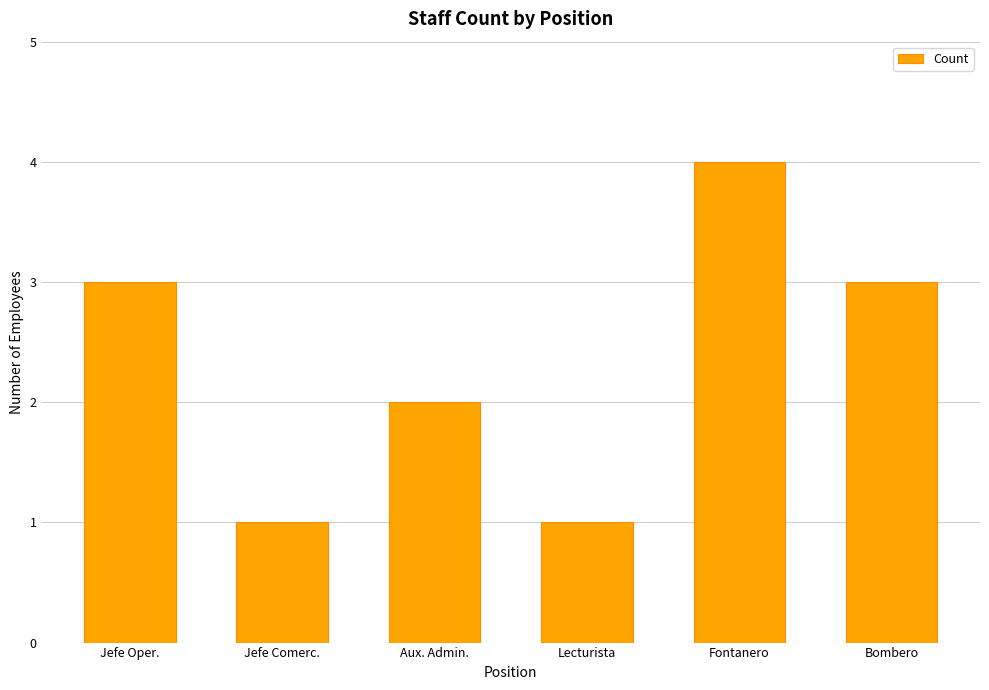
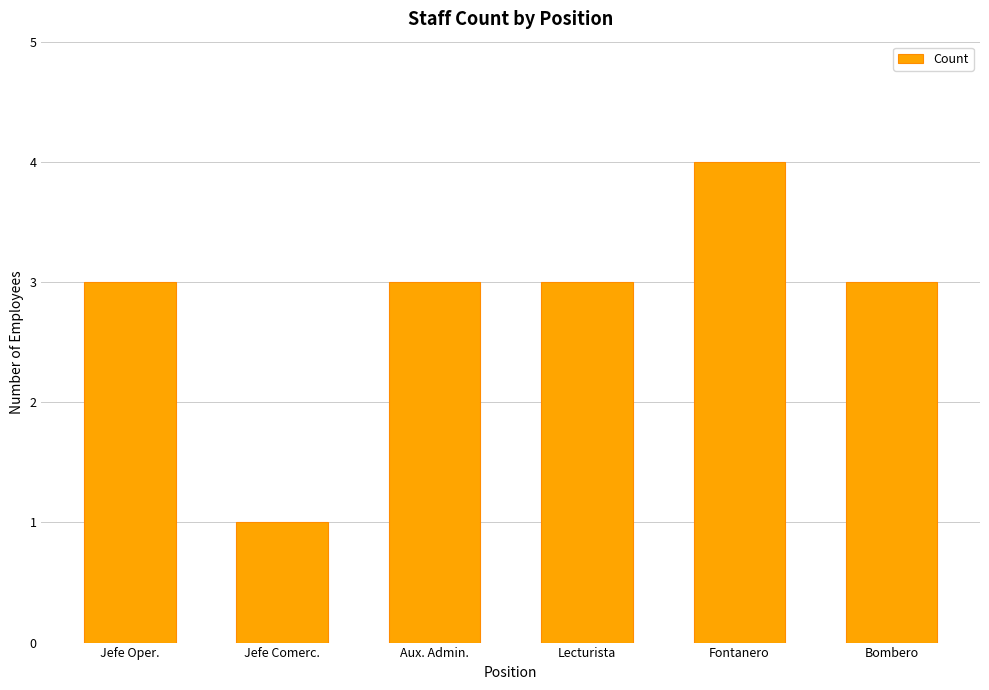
  {
    "Jefe Oper.": 3,
    "Jefe Comerc.": 1,
-   "Aux. Admin.": 2,
-   "Lecturista": 1,
+   "Aux. Admin.": 3,
+   "Lecturista": 3,
    "Fontanero": 4,
    "Bombero": 3
  }
